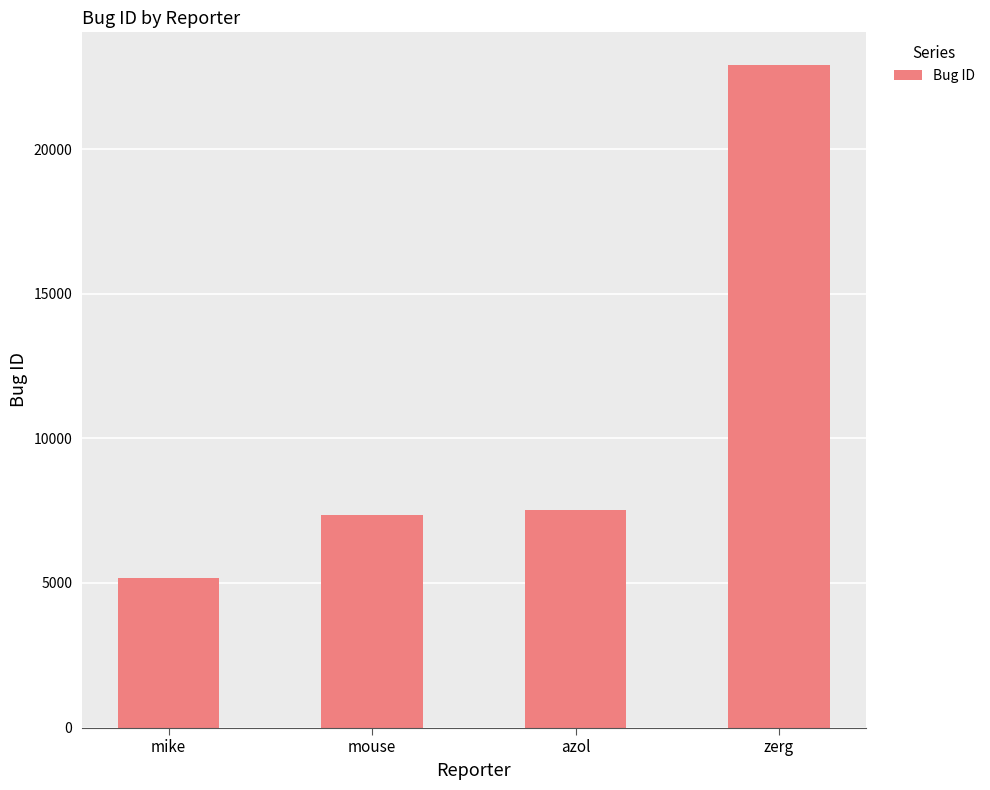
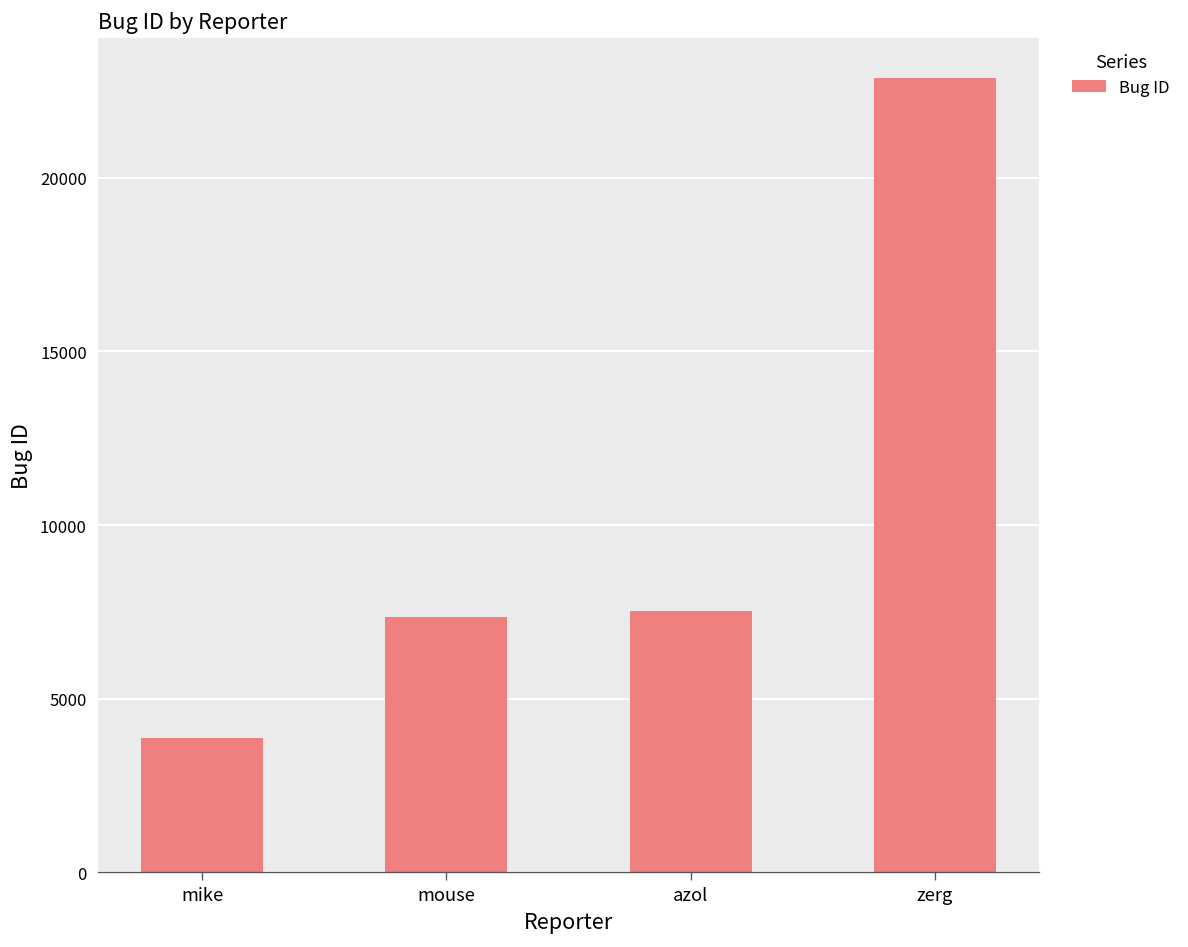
  {
-   "mike": 5200,
+   "mike": 3900,
    "mouse": 7300,
    "azol": 7500,
    "zerg": 22900
  }
